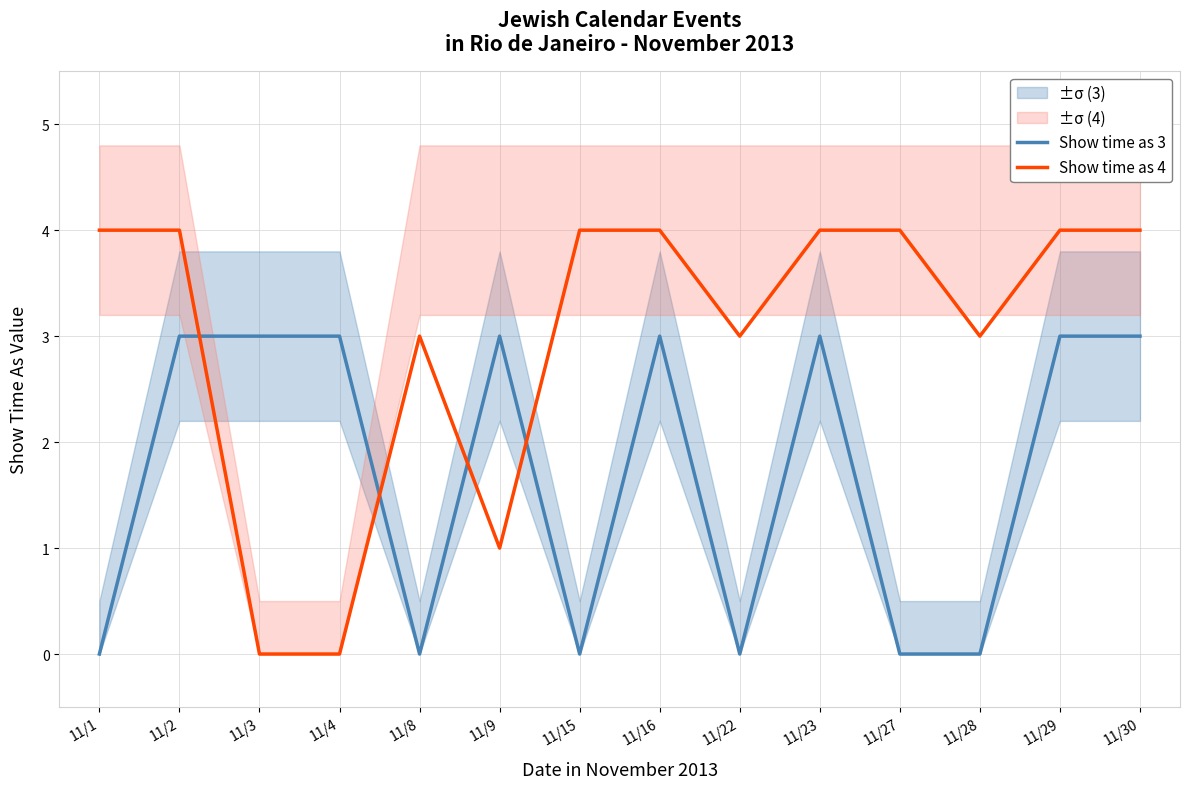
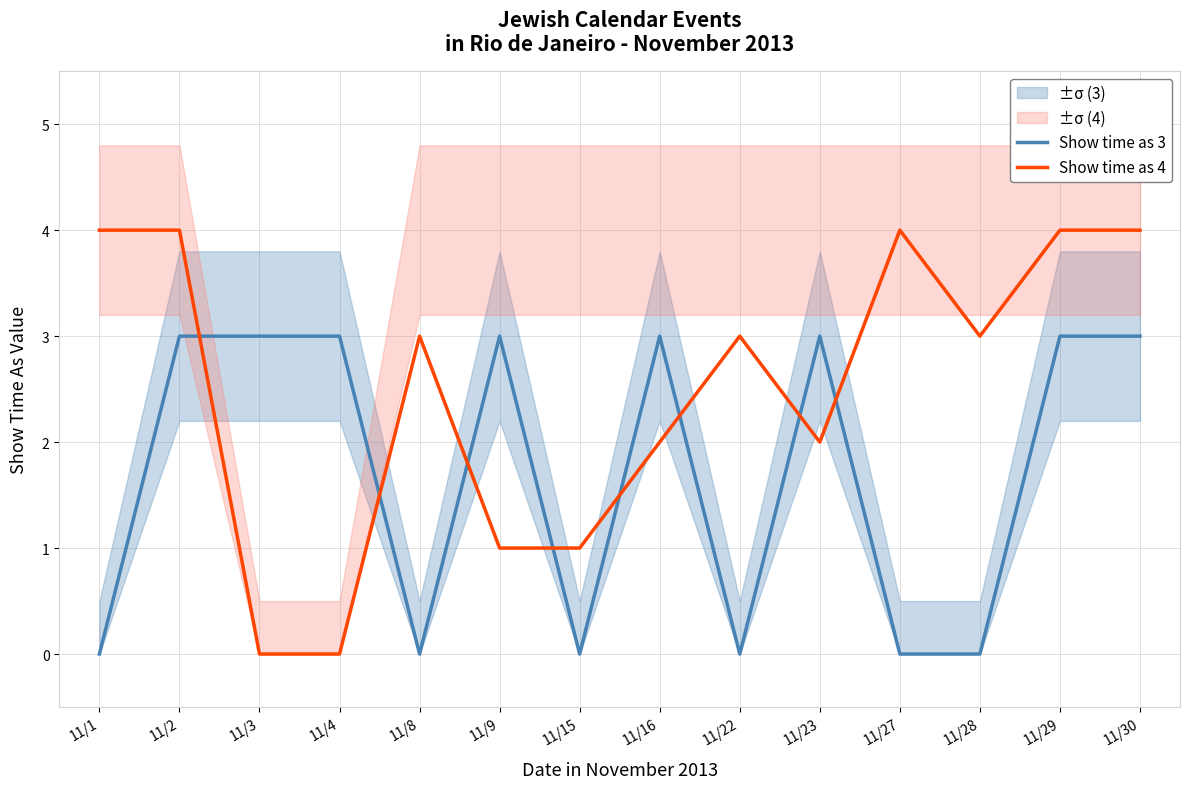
  {
    "Show time as 4": {
      "11/1": 4,
      "11/2": 4,
      "11/3": 0,
      "11/4": 0,
      "11/8": 3,
      "11/9": 1,
-     "11/15": 4,
-     "11/16": 4,
+     "11/15": 1,
+     "11/16": 2,
      "11/22": 3,
-     "11/23": 4,
+     "11/23": 2,
      "11/27": 4,
      "11/28": 3,
      "11/29": 4,
      "11/30": 4
    }
  }
